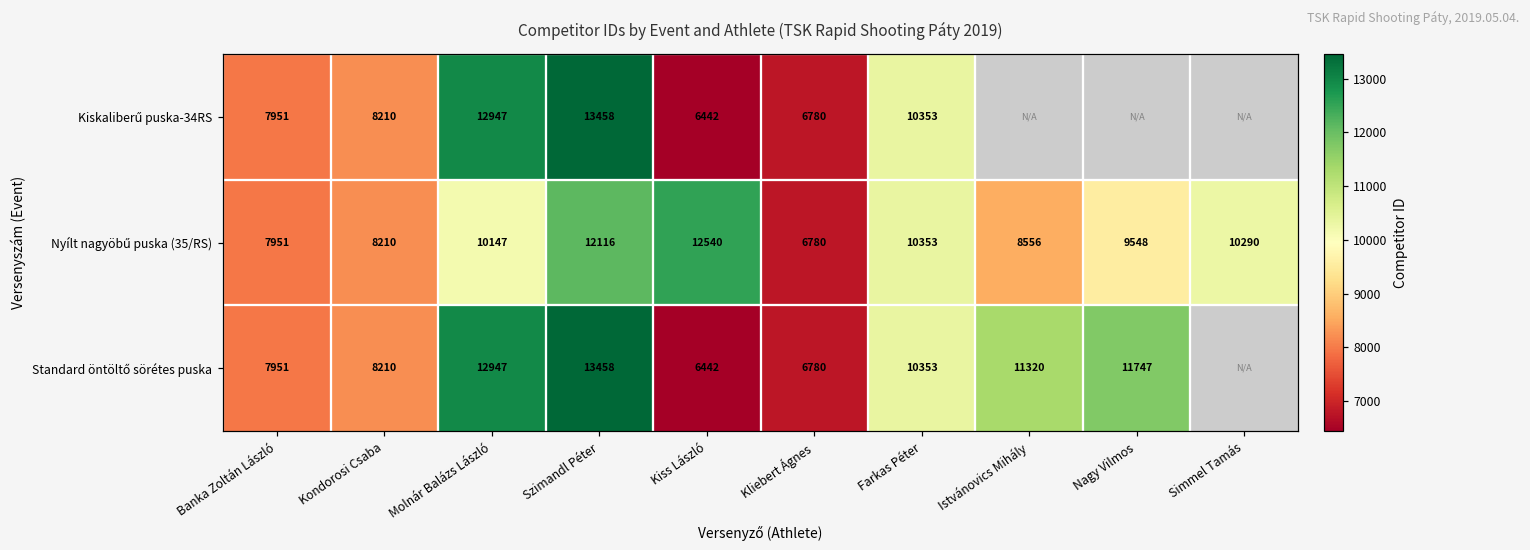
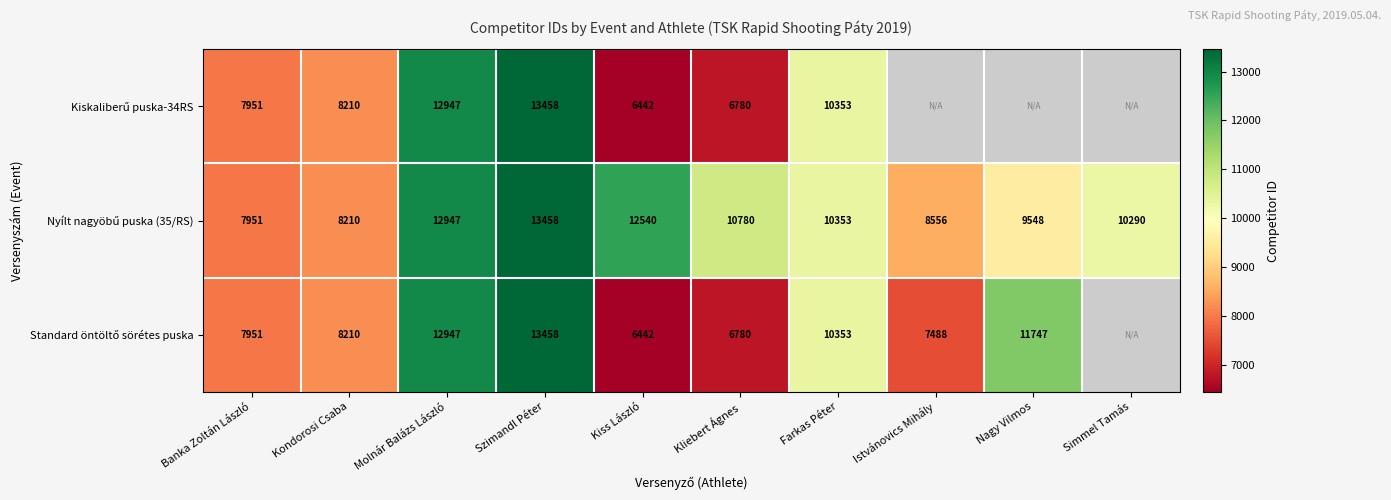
  {
    "Kiskaliberű puska-34RS": {
      "Banka Zoltán László": 7951,
      "Kondorosi Csaba": 8210,
      "Molnár Balázs László": 12947,
      "Szimandl Péter": 13458,
      "Kiss László": 6442,
      "Kliebert Ágnes": 6780,
      "Farkas Péter": 10353
    },
    "Nyílt nagyöbű puska (35/RS)": {
      "Banka Zoltán László": 7951,
      "Kondorosi Csaba": 8210,
-     "Molnár Balázs László": 10147,
-     "Szimandl Péter": 12116,
+     "Molnár Balázs László": 12947,
+     "Szimandl Péter": 13458,
      "Kiss László": 12540,
-     "Kliebert Ágnes": 6780,
+     "Kliebert Ágnes": 10780,
      "Farkas Péter": 10353,
      "Istvánovics Mihály": 8556,
      "Nagy Vilmos": 9548,
      "Simmel Tamás": 10290
    },
    "Standard öntöltő sörétes puska": {
      "Banka Zoltán László": 7951,
      "Kondorosi Csaba": 8210,
      "Molnár Balázs László": 12947,
      "Szimandl Péter": 13458,
      "Kiss László": 6442,
      "Kliebert Ágnes": 6780,
      "Farkas Péter": 10353,
-     "Istvánovics Mihály": 11320,
+     "Istvánovics Mihály": 7488,
      "Nagy Vilmos": 11747
    }
  }
